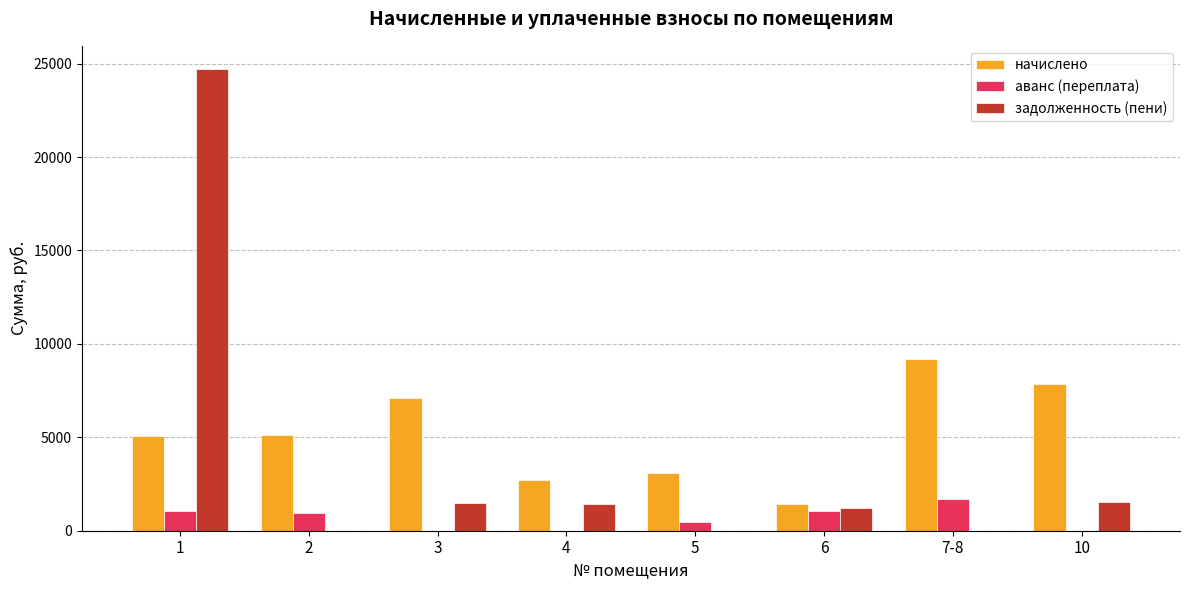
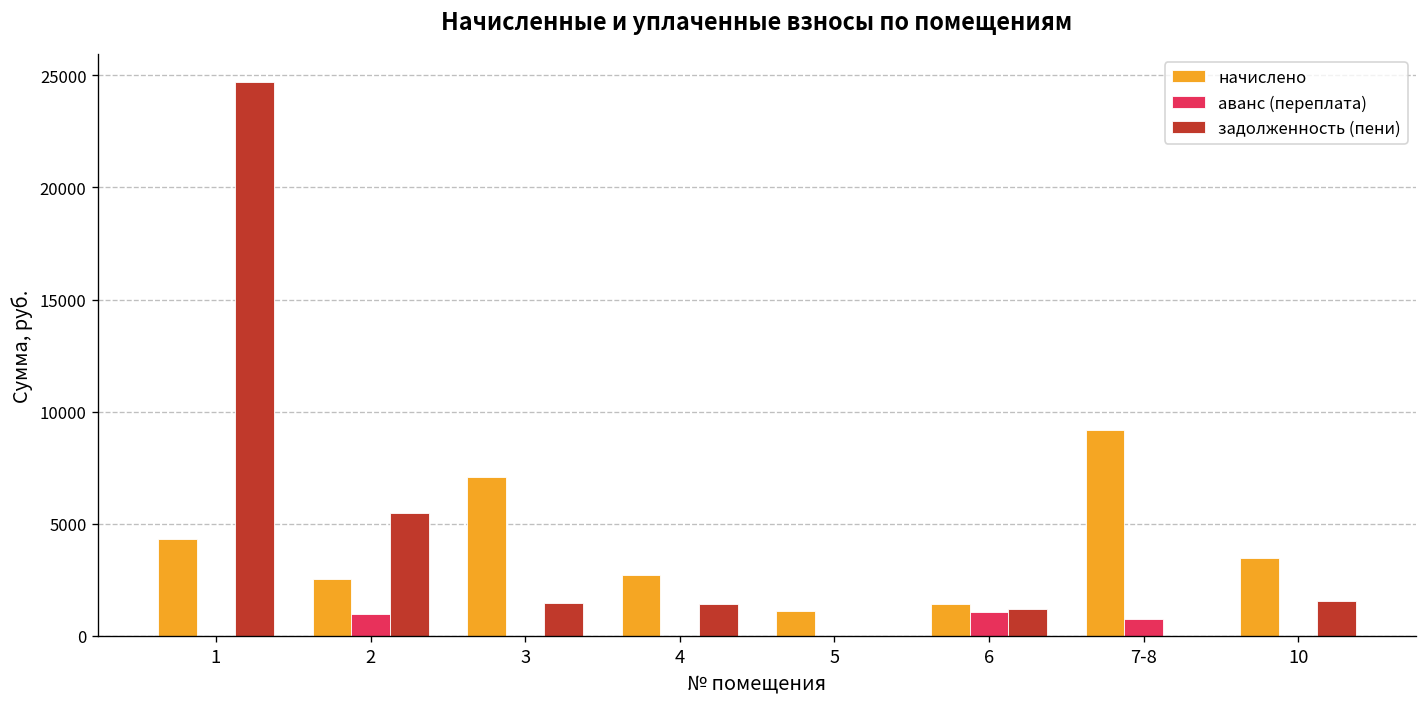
  {
    "начислено": {
-     "1": 5100,
-     "2": 5100,
+     "1": 4300,
+     "2": 2500,
      "3": 7100,
      "4": 2700,
-     "5": 3100,
+     "5": 1100,
      "6": 1400,
      "7-8": 9200,
-     "10": 7900
+     "10": 3500
    },
    "аванс (переплата)": {
-     "1": 1100,
+     "1": 0,
      "2": 1000,
      "3": 0,
      "4": 0,
-     "5": 500,
+     "5": 0,
      "6": 1000,
-     "7-8": 1700,
+     "7-8": 800,
      "10": 0
    },
    "задолженность (пени)": {
      "1": 24700,
-     "2": 0,
+     "2": 5500,
      "3": 1500,
      "4": 1400,
      "5": 0,
      "6": 1200,
      "7-8": 0,
      "10": 1500
    }
  }
